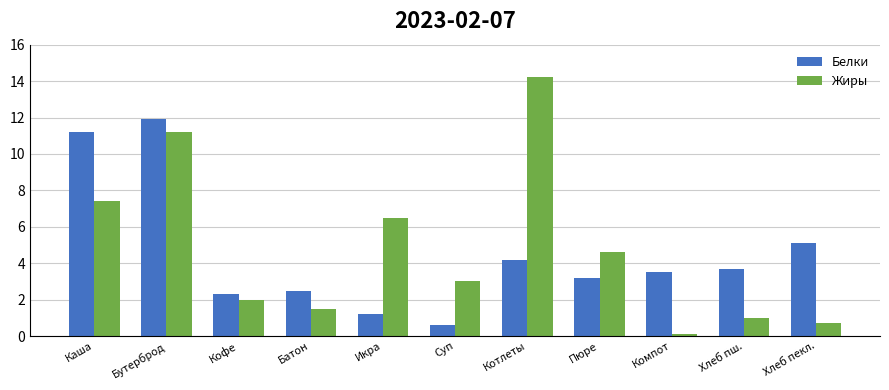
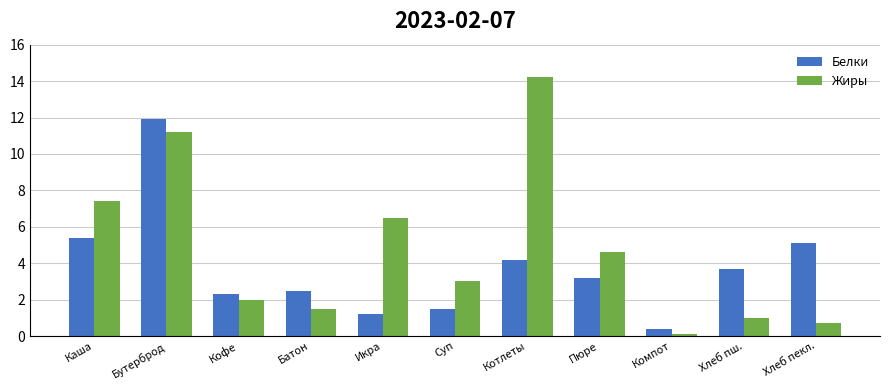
  {
    "Белки": {
-     "Каша": 11.2,
+     "Каша": 5.4,
      "Бутерброд": 11.9,
      "Кофе": 2.3,
      "Батон": 2.5,
      "Икра": 1.2,
-     "Суп": 0.6,
+     "Суп": 1.5,
      "Котлеты": 4.2,
      "Пюре": 3.2,
-     "Компот": 3.5,
+     "Компот": 0.4,
      "Хлеб пш.": 3.7,
      "Хлеб пекл.": 5.1
    },
    "Жиры": {
      "Каша": 7.4,
      "Бутерброд": 11.2,
      "Кофе": 2.0,
      "Батон": 1.5,
      "Икра": 6.5,
      "Суп": 3.0,
      "Котлеты": 14.2,
      "Пюре": 4.6,
      "Хлеб пш.": 1.0,
      "Хлеб пекл.": 0.7
    }
  }
